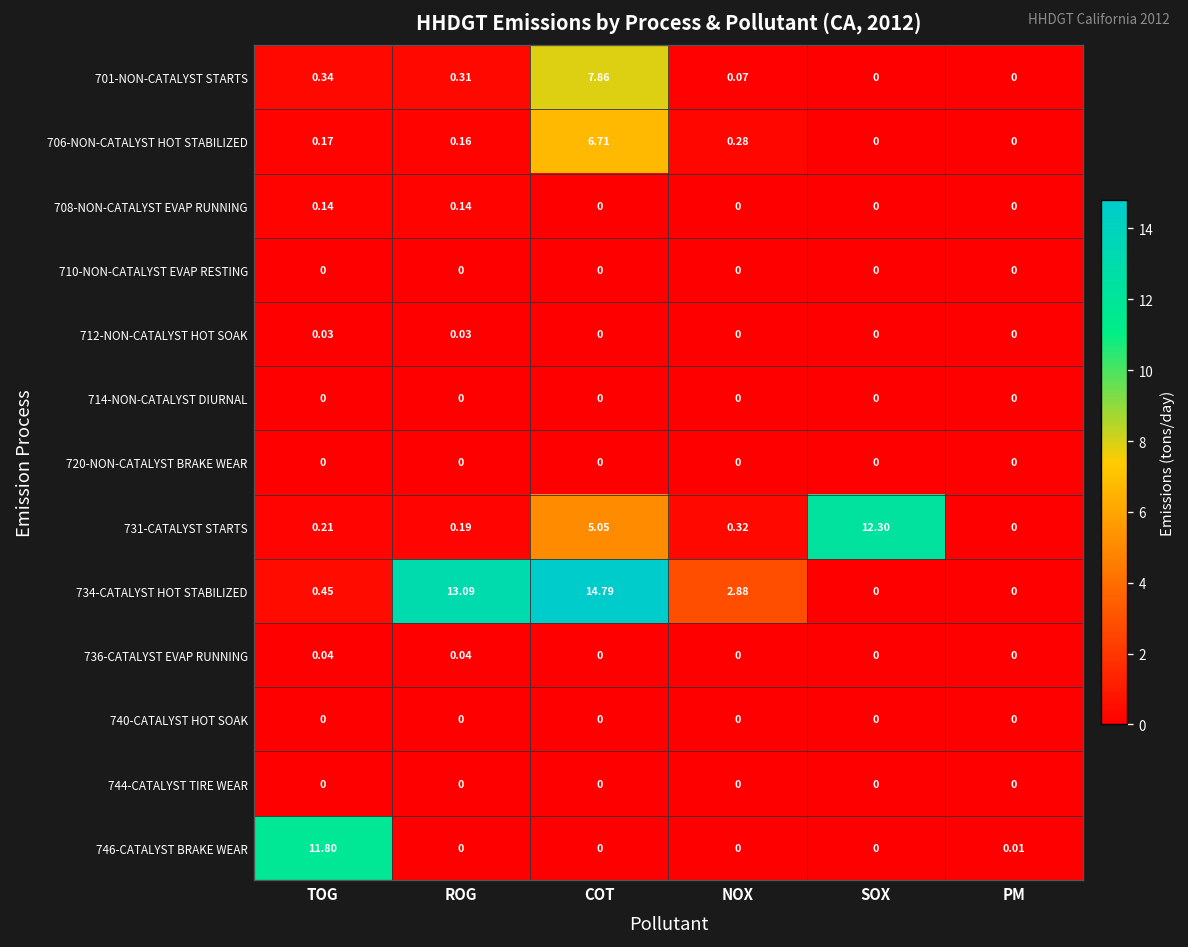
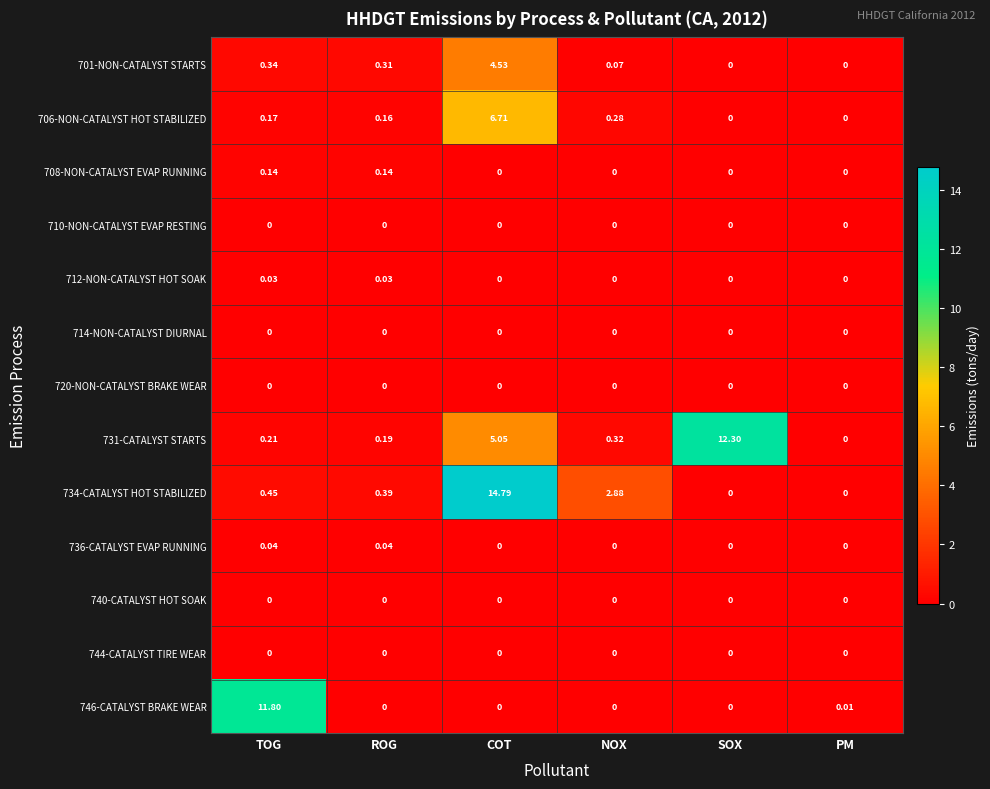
  {
    "701-NON-CATALYST STARTS": {
      "TOG": 0.34,
      "ROG": 0.31,
-     "COT": 7.86,
+     "COT": 4.53,
      "NOX": 0.07,
      "SOX": 0,
      "PM": 0
    },
    "706-NON-CATALYST HOT STABILIZED": {
      "TOG": 0.17,
      "ROG": 0.16,
      "COT": 6.71,
      "NOX": 0.28,
      "SOX": 0,
      "PM": 0
    },
    "708-NON-CATALYST EVAP RUNNING": {
      "TOG": 0.14,
      "ROG": 0.14,
      "COT": 0,
      "NOX": 0,
      "SOX": 0,
      "PM": 0
    },
    "710-NON-CATALYST EVAP RESTING": {
      "TOG": 0,
      "ROG": 0,
      "COT": 0,
      "NOX": 0,
      "SOX": 0,
      "PM": 0
    },
    "712-NON-CATALYST HOT SOAK": {
      "TOG": 0.03,
      "ROG": 0.03,
      "COT": 0,
      "NOX": 0,
      "SOX": 0,
      "PM": 0
    },
    "714-NON-CATALYST DIURNAL": {
      "TOG": 0,
      "ROG": 0,
      "COT": 0,
      "NOX": 0,
      "SOX": 0,
      "PM": 0
    },
    "720-NON-CATALYST BRAKE WEAR": {
      "TOG": 0,
      "ROG": 0,
      "COT": 0,
      "NOX": 0,
      "SOX": 0,
      "PM": 0
    },
    "731-CATALYST STARTS": {
      "TOG": 0.21,
      "ROG": 0.19,
      "COT": 5.05,
      "NOX": 0.32,
      "SOX": 12.30,
      "PM": 0
    },
    "734-CATALYST HOT STABILIZED": {
      "TOG": 0.45,
-     "ROG": 13.09,
+     "ROG": 0.39,
      "COT": 14.79,
      "NOX": 2.88,
      "SOX": 0,
      "PM": 0
    },
    "736-CATALYST EVAP RUNNING": {
      "TOG": 0.04,
      "ROG": 0.04,
      "COT": 0,
      "NOX": 0,
      "SOX": 0,
      "PM": 0
    },
    "740-CATALYST HOT SOAK": {
      "TOG": 0,
      "ROG": 0,
      "COT": 0,
      "NOX": 0,
      "SOX": 0,
      "PM": 0
    },
    "744-CATALYST TIRE WEAR": {
      "TOG": 0,
      "ROG": 0,
      "COT": 0,
      "NOX": 0,
      "SOX": 0,
      "PM": 0
    },
    "746-CATALYST BRAKE WEAR": {
      "TOG": 11.80,
      "ROG": 0,
      "COT": 0,
      "NOX": 0,
      "SOX": 0,
      "PM": 0.01
    }
  }
